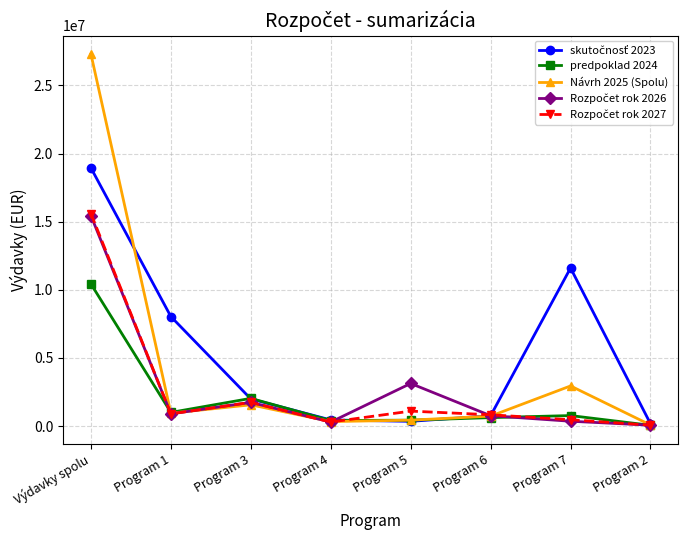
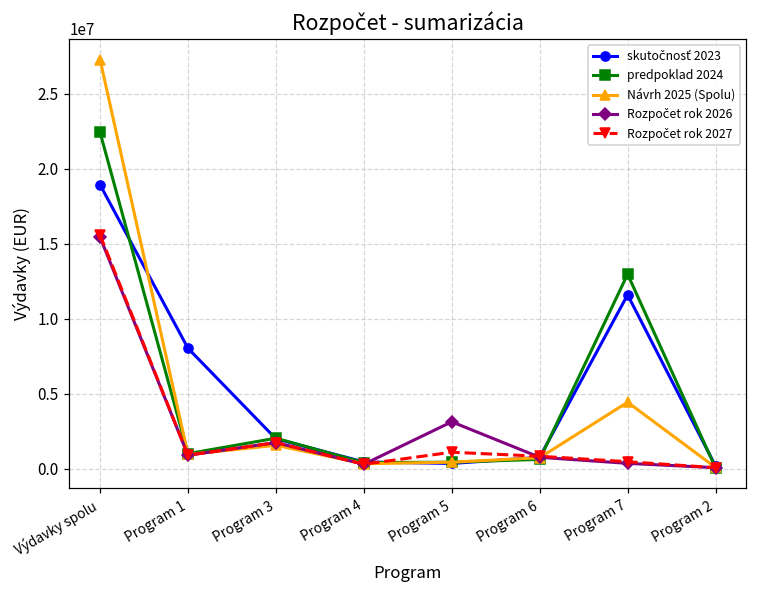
  {
    "skutočnosť 2023": {
      "Výdavky spolu": 18900000,
      "Program 1": 8000000,
      "Program 7": 11600000
    },
    "predpoklad 2024": {
-     "Výdavky spolu": 10400000,
-     "Program 7": 800000
+     "Výdavky spolu": 22400000,
+     "Program 7": 13000000
    },
    "Návrh 2025 (Spolu)": {
      "Výdavky spolu": 27300000,
-     "Program 7": 2900000
+     "Program 7": 4400000
    },
    "Rozpočet rok 2026": {
      "Program 5": 3100000
    },
    "Rozpočet rok 2027": {
      "Program 5": 1100000
    }
  }
